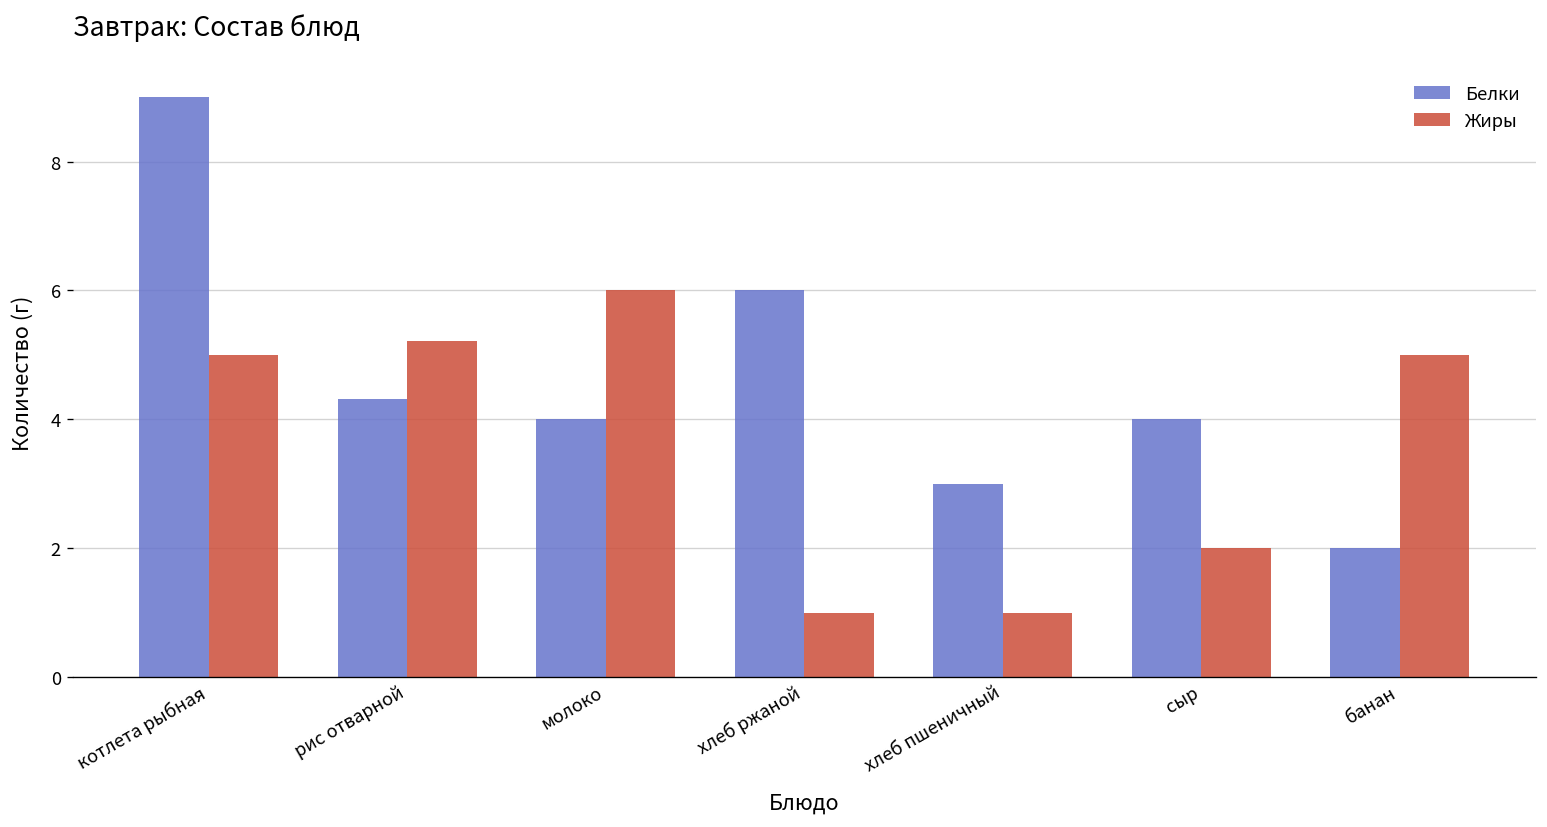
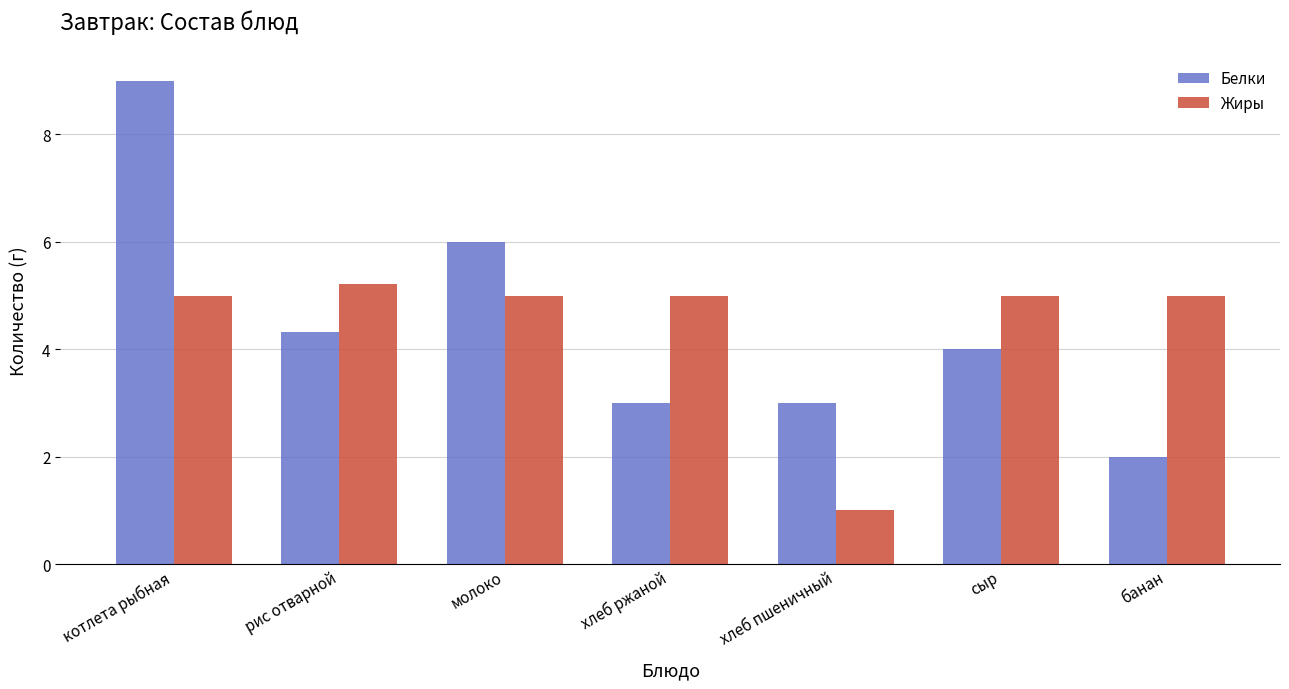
  {
    "Белки": {
      "котлета рыбная": 9,
      "рис отварной": 4.3,
-     "молоко": 4,
-     "хлеб ржаной": 6,
+     "молоко": 6,
+     "хлеб ржаной": 3,
      "хлеб пшеничный": 3,
      "сыр": 4,
      "банан": 2
    },
    "Жиры": {
      "котлета рыбная": 5,
      "рис отварной": 5.2,
-     "молоко": 6,
-     "хлеб ржаной": 1,
+     "молоко": 5,
+     "хлеб ржаной": 5,
      "хлеб пшеничный": 1,
-     "сыр": 2,
+     "сыр": 5,
      "банан": 5
    }
  }
